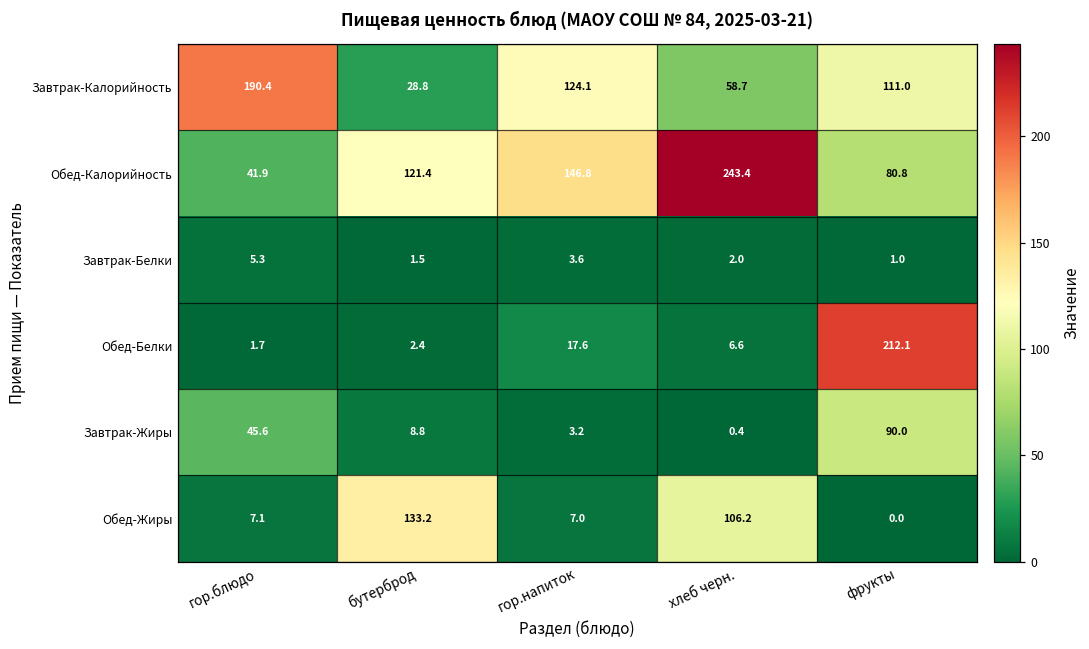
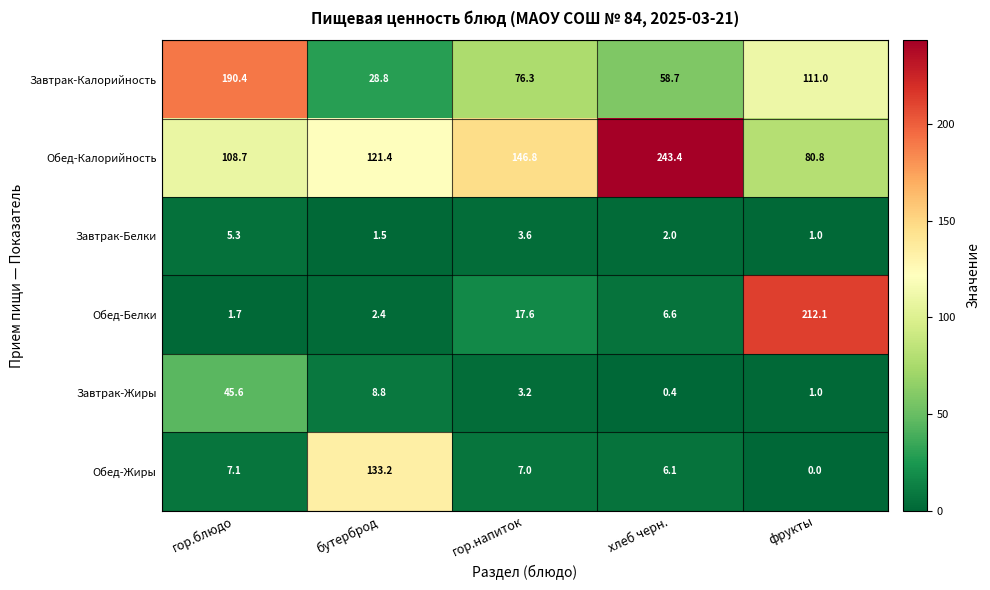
  {
    "Завтрак-Калорийность": {
      "гор.блюдо": 190.4,
      "бутерброд": 28.8,
-     "гор.напиток": 124.1,
+     "гор.напиток": 76.3,
      "хлеб черн.": 58.7,
      "фрукты": 111.0
    },
    "Обед-Калорийность": {
-     "гор.блюдо": 41.9,
+     "гор.блюдо": 108.7,
      "бутерброд": 121.4,
      "гор.напиток": 146.8,
      "хлеб черн.": 243.4,
      "фрукты": 80.8
    },
    "Завтрак-Белки": {
      "гор.блюдо": 5.3,
      "бутерброд": 1.5,
      "гор.напиток": 3.6,
      "хлеб черн.": 2.0,
      "фрукты": 1.0
    },
    "Обед-Белки": {
      "гор.блюдо": 1.7,
      "бутерброд": 2.4,
      "гор.напиток": 17.6,
      "хлеб черн.": 6.6,
      "фрукты": 212.1
    },
    "Завтрак-Жиры": {
      "гор.блюдо": 45.6,
      "бутерброд": 8.8,
      "гор.напиток": 3.2,
      "хлеб черн.": 0.4,
-     "фрукты": 90.0
+     "фрукты": 1.0
    },
    "Обед-Жиры": {
      "гор.блюдо": 7.1,
      "бутерброд": 133.2,
      "гор.напиток": 7.0,
-     "хлеб черн.": 106.2,
+     "хлеб черн.": 6.1,
      "фрукты": 0.0
    }
  }
